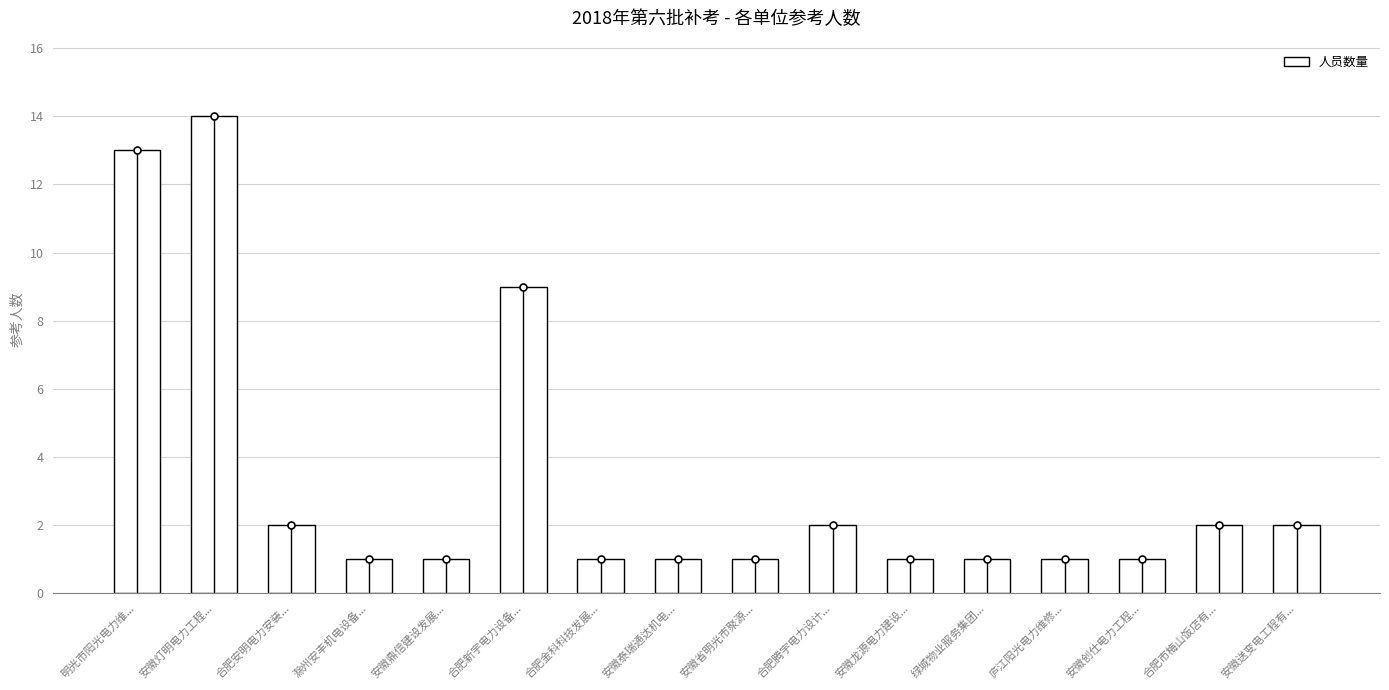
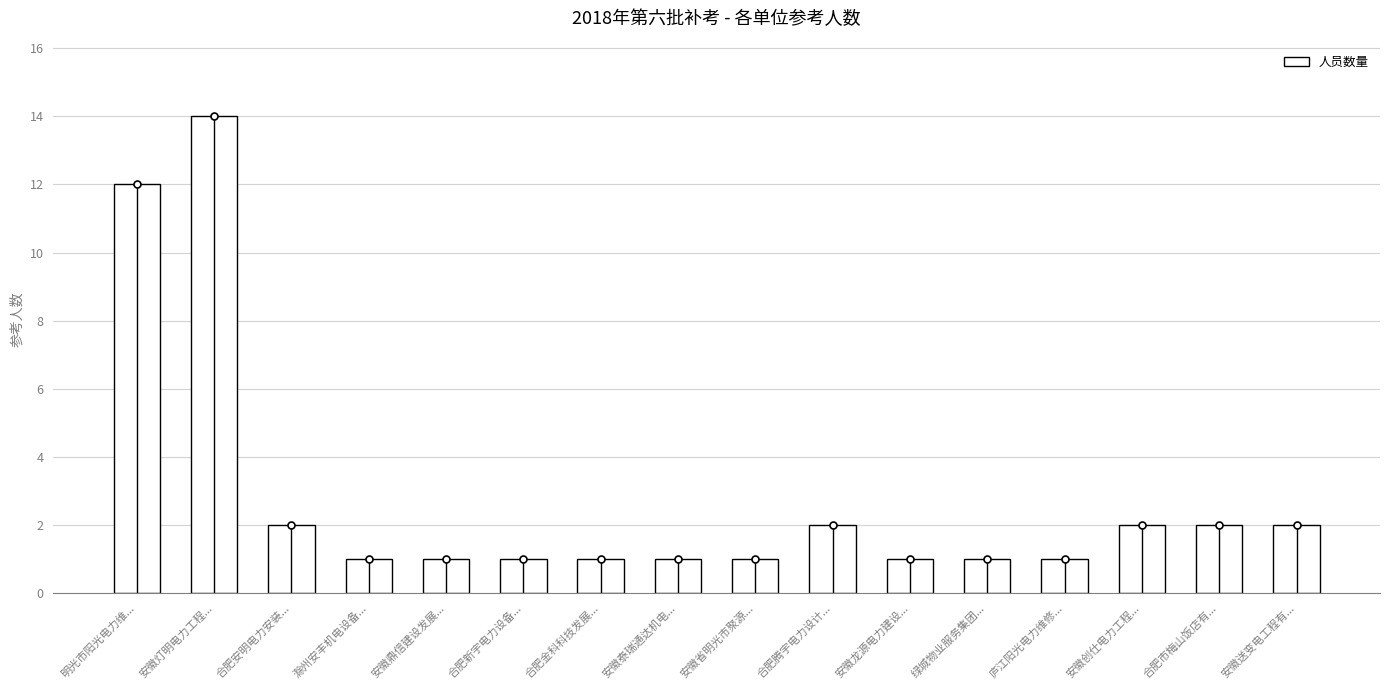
  {
    "人员数量": {
-     "明光市阳光电力维...": 13,
+     "明光市阳光电力维...": 12,
      "安徽灯明电力工程...": 14,
      "合肥安明电力安装...": 2,
      "滁州安丰机电设备...": 1,
      "安徽鼎信建设发展...": 1,
-     "合肥新宇电力设备...": 9,
+     "合肥新宇电力设备...": 1,
      "合肥金科科技发展...": 1,
      "安徽泰瑞通达机电...": 1,
      "安徽省明光市聚源...": 1,
      "合肥腾宇电力设计...": 2,
      "安徽龙源电力建设...": 1,
      "绿城物业服务集团...": 1,
      "庐江阳光电力维修...": 1,
-     "安徽创仕电力工程...": 1,
+     "安徽创仕电力工程...": 2,
      "合肥市梅山饭店有...": 2,
      "安徽送变电工程有...": 2
    }
  }
